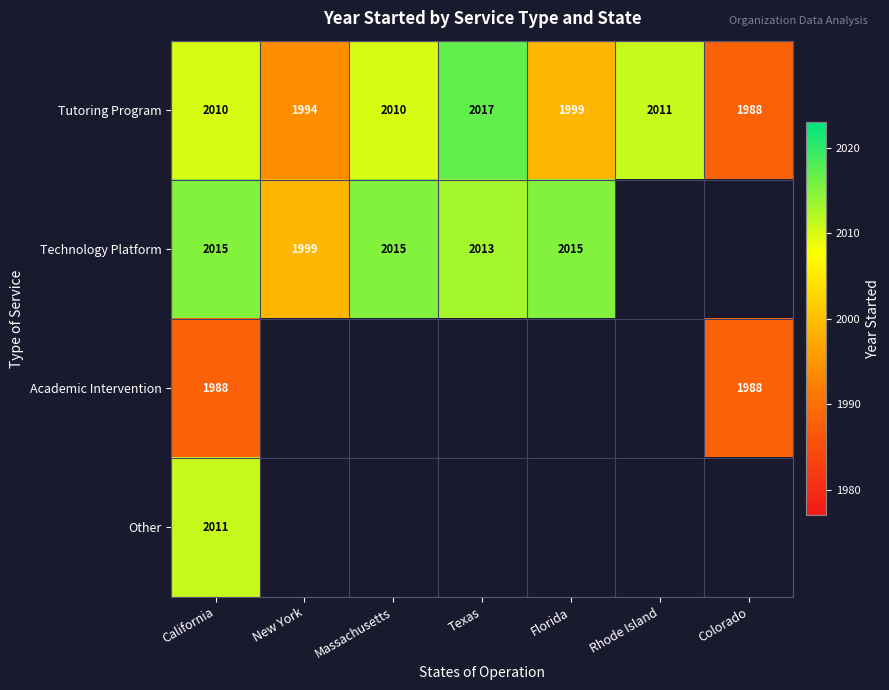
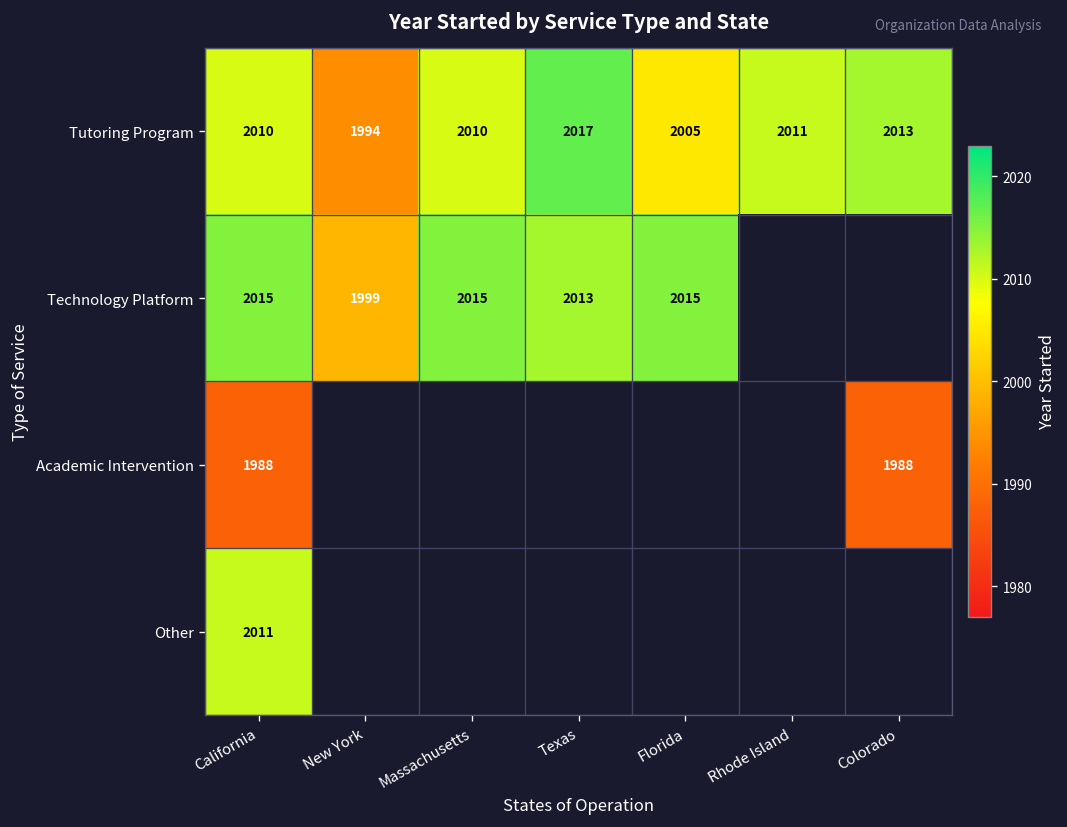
  {
    "Tutoring Program": {
      "California": 2010,
      "New York": 1994,
      "Massachusetts": 2010,
      "Texas": 2017,
-     "Florida": 1999,
+     "Florida": 2005,
      "Rhode Island": 2011,
-     "Colorado": 1988
+     "Colorado": 2013
    },
    "Technology Platform": {
      "California": 2015,
      "New York": 1999,
      "Massachusetts": 2015,
      "Texas": 2013,
      "Florida": 2015
    },
    "Academic Intervention": {
      "California": 1988,
      "Colorado": 1988
    },
    "Other": {
      "California": 2011
    }
  }
